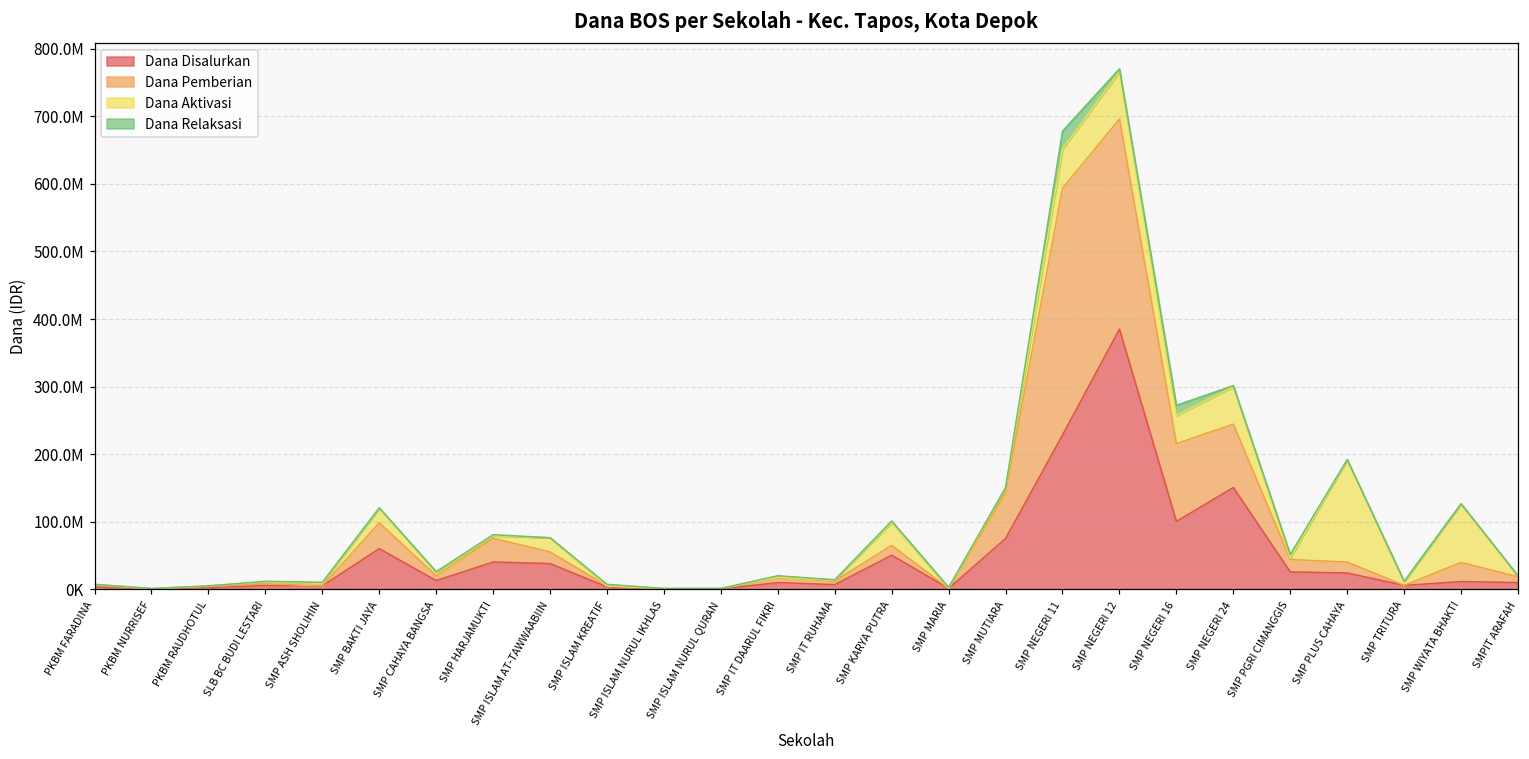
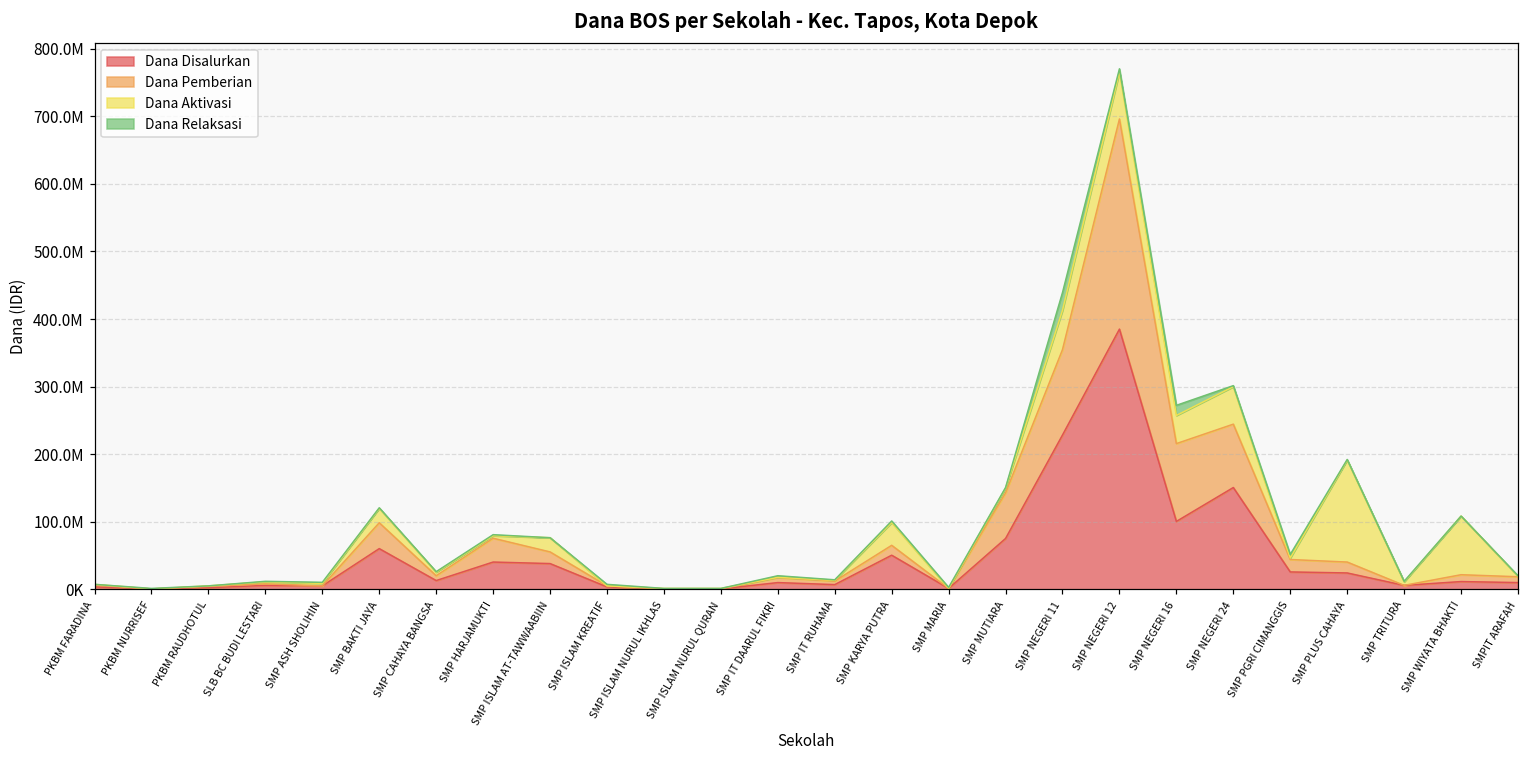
  {
    "Dana Disalurkan": {
      "SMP BAKTI JAYA": 60000000,
      "SMP CAHAYA BANGSA": 10000000,
      "SMP HARJAMUKTI": 40000000,
      "SMP ISLAM AT-TAWWAABIIN": 40000000,
      "SMP IT DAARUL FIKRI": 10000000,
      "SMP IT RUHAMA": 10000000,
      "SMP KARYA PUTRA": 50000000,
      "SMP MUTIARA": 80000000,
      "SMP NEGERI 11": 230000000,
      "SMP NEGERI 12": 390000000,
      "SMP NEGERI 16": 100000000,
      "SMP NEGERI 24": 150000000,
      "SMP PGRI CIMANGGIS": 30000000,
      "SMP PLUS CAHAYA": 20000000,
      "SMP WIYATA BHAKTI": 10000000,
      "SMPIT ARAFAH": 10000000
    },
    "Dana Pemberian": {
      "SMP BAKTI JAYA": 40000000,
      "SMP CAHAYA BANGSA": 10000000,
      "SMP ISLAM AT-TAWWAABIIN": 20000000,
      "SMP KARYA PUTRA": 10000000,
      "SMP MUTIARA": 70000000,
-     "SMP NEGERI 11": 370000000,
+     "SMP NEGERI 11": 130000000,
      "SMP NEGERI 12": 310000000,
      "SMP NEGERI 16": 120000000,
      "SMP NEGERI 24": 90000000,
      "SMP PLUS CAHAYA": 20000000,
-     "SMP WIYATA BHAKTI": 30000000
+     "SMP WIYATA BHAKTI": 10000000
    },
    "Dana Aktivasi": {
      "SMP NEGERI 11": 60000000,
      "SMP NEGERI 12": 70000000,
      "SMP NEGERI 16": 40000000
    },
    "Dana Relaksasi": {
      "SMP NEGERI 11": 30000000,
      "SMP NEGERI 12": 0,
      "SMP NEGERI 16": 20000000,
      "SMP PGRI CIMANGGIS": 10000000
    }
  }
